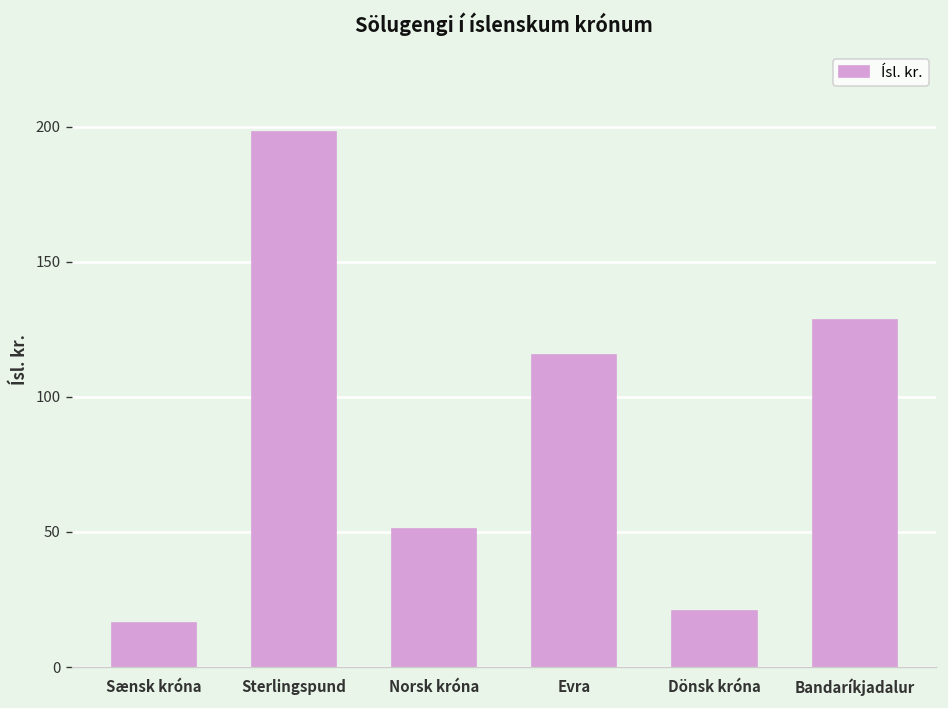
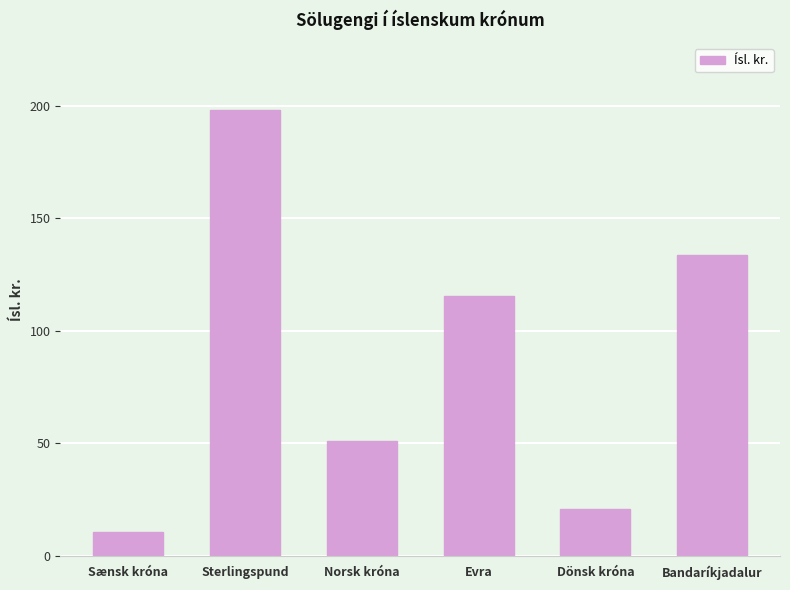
  {
-   "Sænsk króna": 16,
+   "Sænsk króna": 11,
    "Sterlingspund": 198,
    "Norsk króna": 51,
    "Evra": 116,
    "Dönsk króna": 21,
-   "Bandaríkjadalur": 129
+   "Bandaríkjadalur": 134
  }
